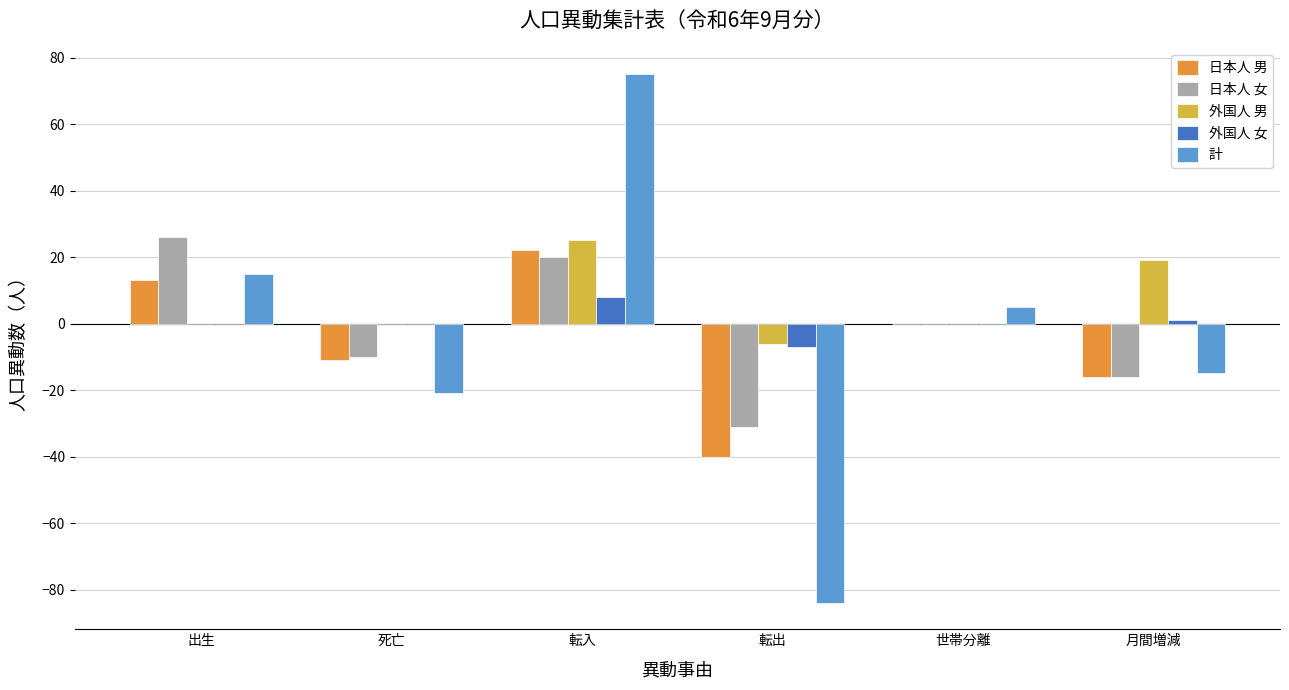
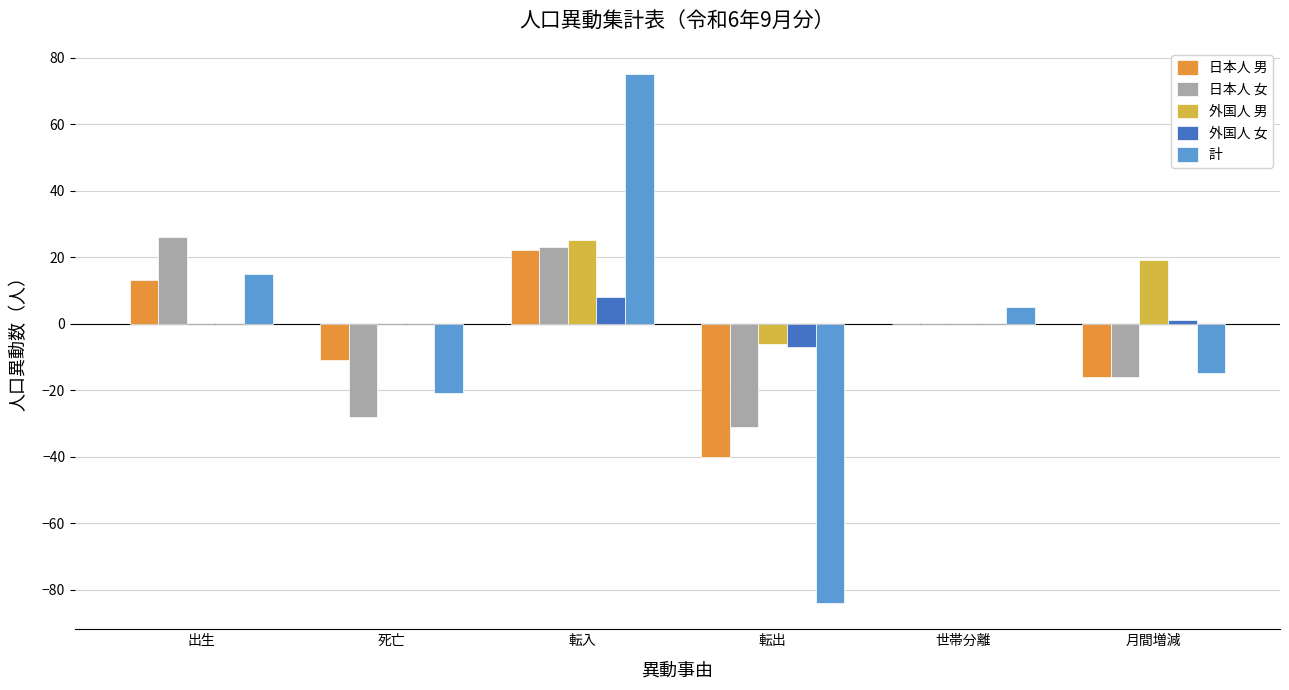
  {
    "日本人 女": {
      "出生": 26,
-     "死亡": -10,
-     "転入": 20,
+     "死亡": -28,
+     "転入": 23,
      "転出": -31,
      "世帯分離": 0,
      "月間増減": -16
    }
  }
